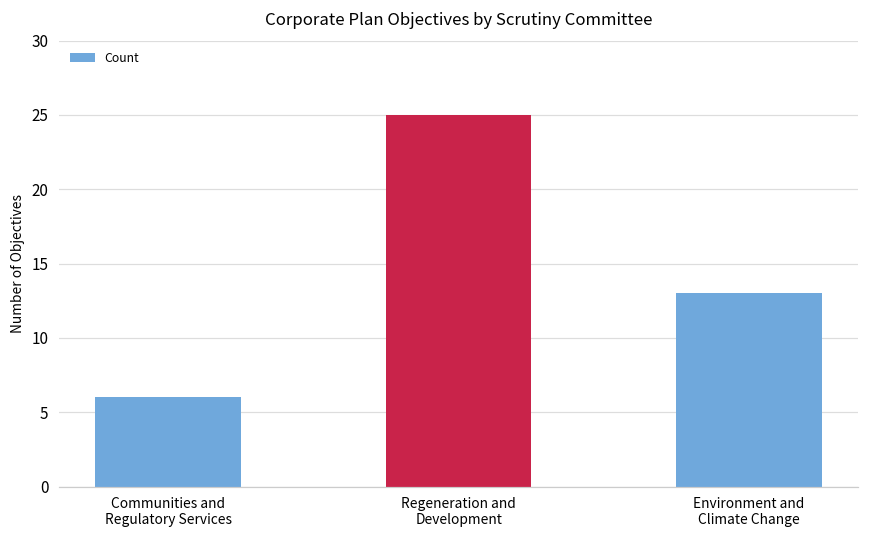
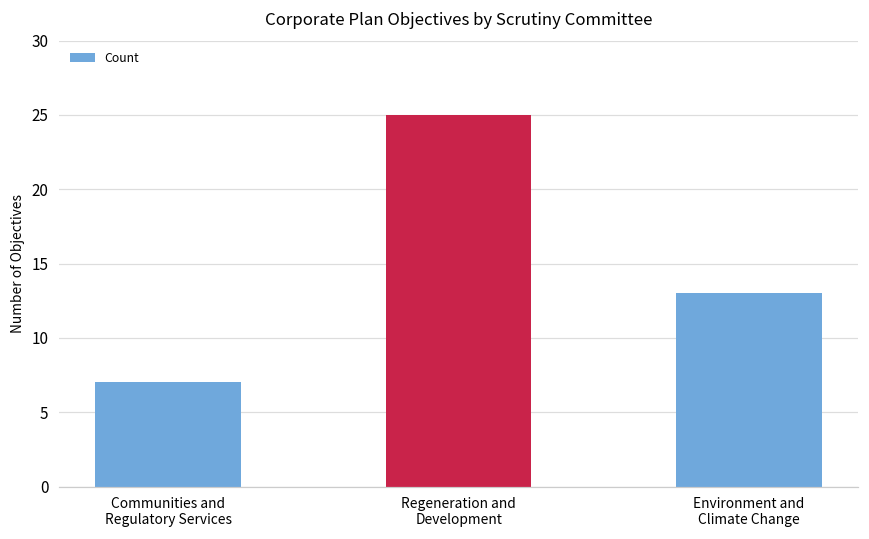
  {
-   "Communities and Regulatory Services": 6,
+   "Communities and Regulatory Services": 7,
    "Regeneration and Development": 25,
    "Environment and Climate Change": 13
  }
